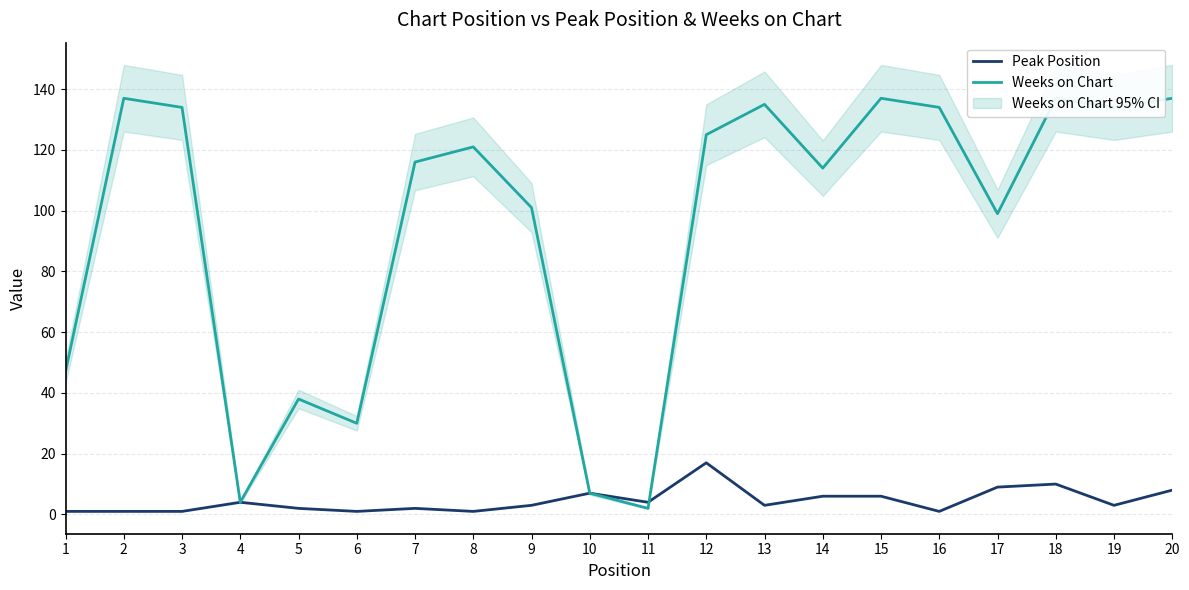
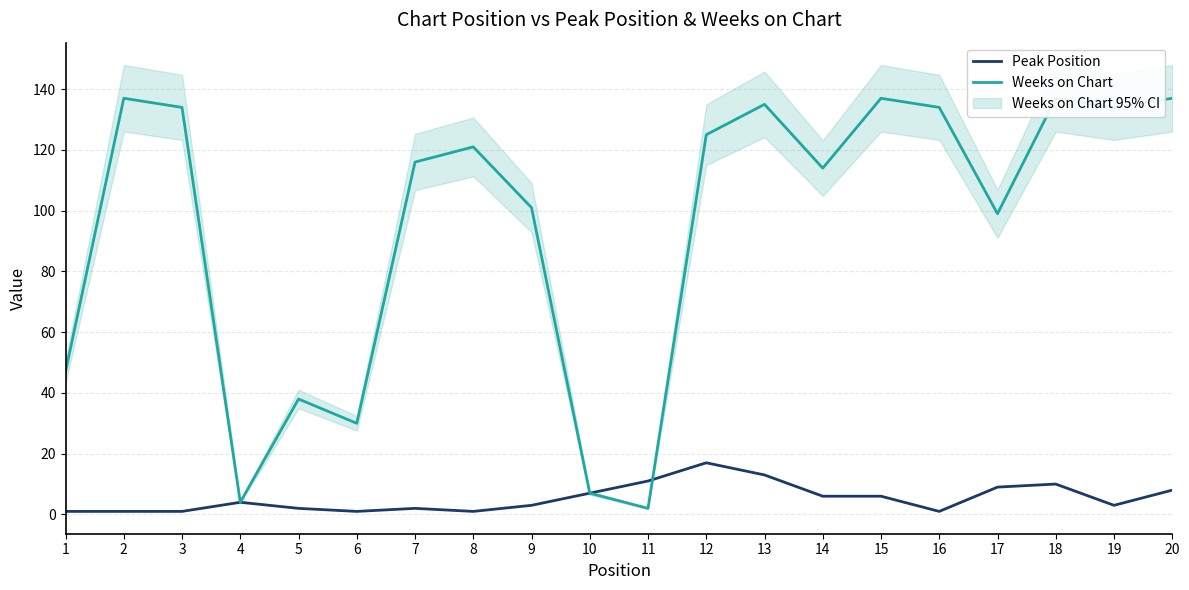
  {
    "Peak Position": {
      "1": 1,
      "2": 1,
      "3": 1,
      "5": 2,
      "6": 1,
      "7": 2,
      "8": 1,
      "9": 3,
-     "11": 4,
+     "11": 11,
      "12": 17,
-     "13": 3,
+     "13": 13,
      "14": 6,
      "15": 6,
      "16": 1,
      "17": 9,
      "18": 10,
      "19": 3,
      "20": 8
    }
  }
